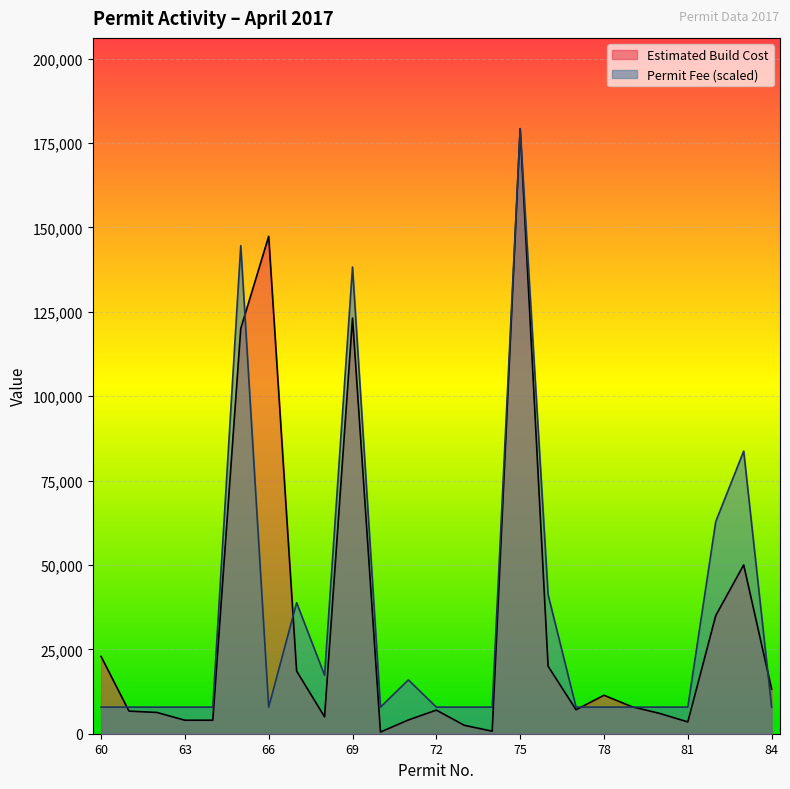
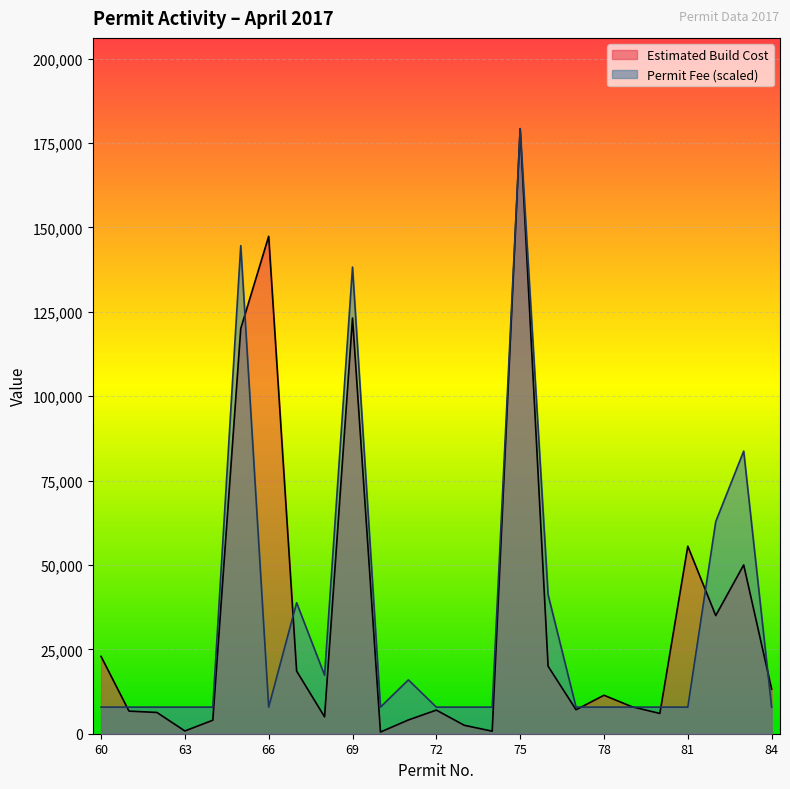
  {
    "Estimated Build Cost": {
      "60": "23,000",
-     "63": "4,000",
+     "63": "1,000",
      "66": "147,000",
      "69": "123,000",
      "72": "7,000",
      "78": "11,000",
-     "81": "4,000",
+     "81": "56,000",
      "84": "13,000"
    },
    "Permit Fee (scaled)": {
      "60": "8,000",
      "63": "8,000",
      "66": "8,000",
      "69": "138,000",
      "72": "8,000",
      "78": "8,000",
      "81": "8,000",
      "84": "8,000"
    }
  }
